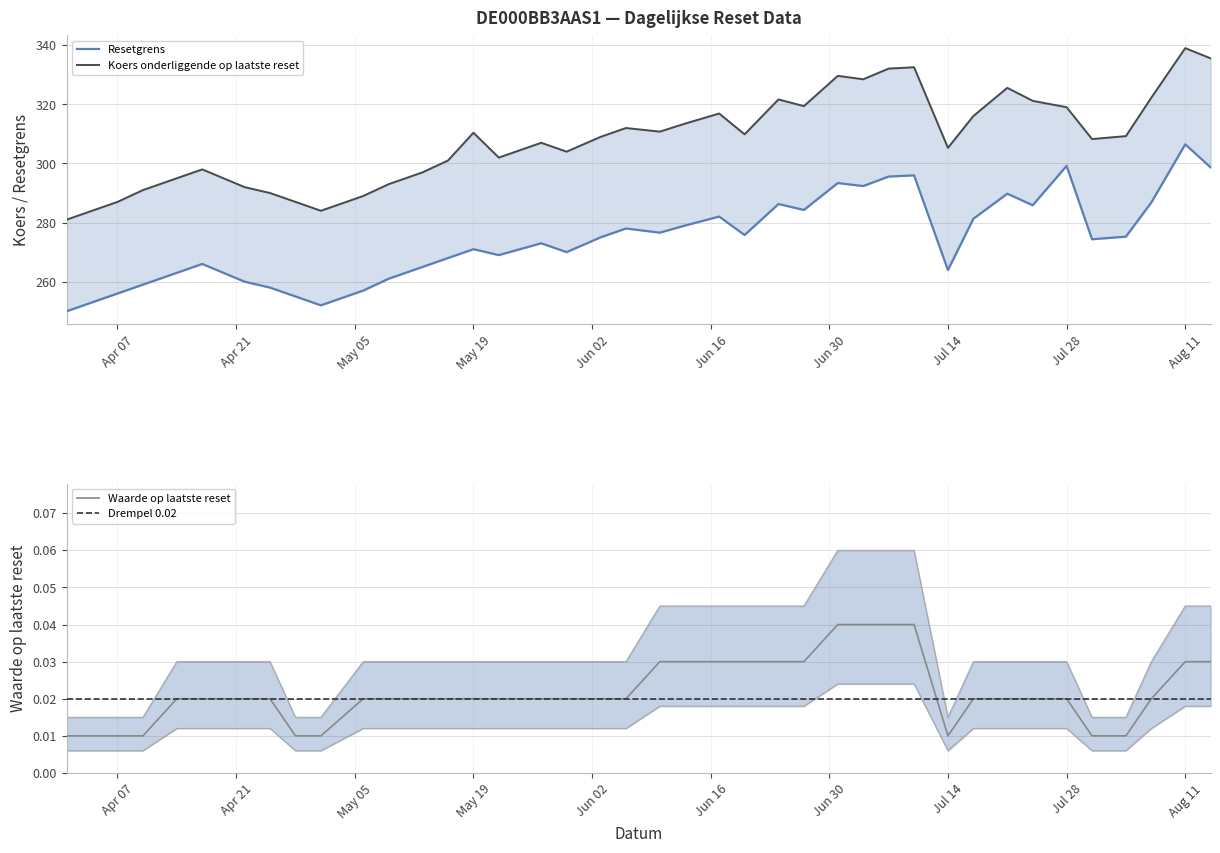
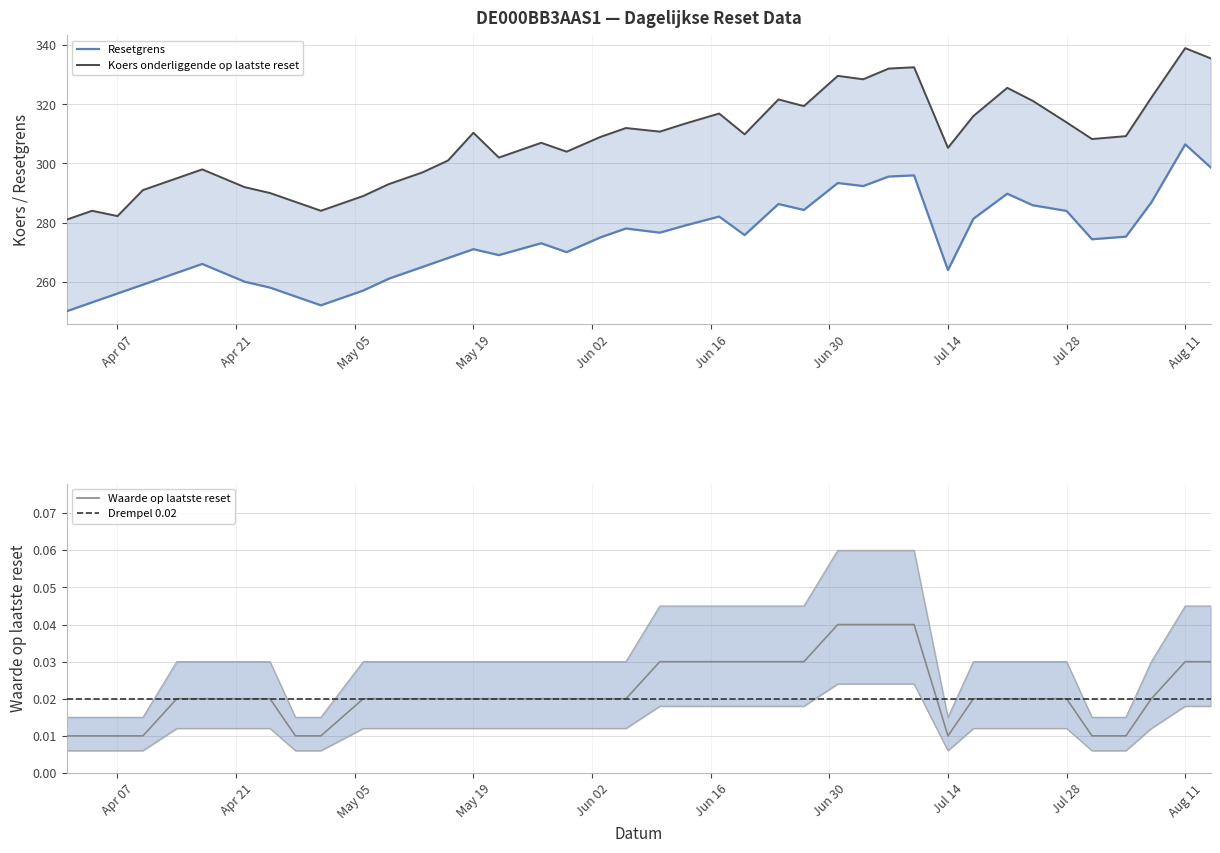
  {
    "DE000BB3AAS1 — Dagelijkse Reset Data": {
      "Resetgrens": {
        "Apr 07": 256,
        "May 19": 271,
        "Jul 14": 264,
-       "Jul 28": 299,
+       "Jul 28": 284,
        "Aug 11": 306
      },
      "Koers onderliggende op laatste reset": {
-       "Apr 07": 287,
+       "Apr 07": 282,
        "May 19": 310,
        "Jul 14": 305,
-       "Jul 28": 319,
+       "Jul 28": 314,
        "Aug 11": 339
      }
    }
  }
